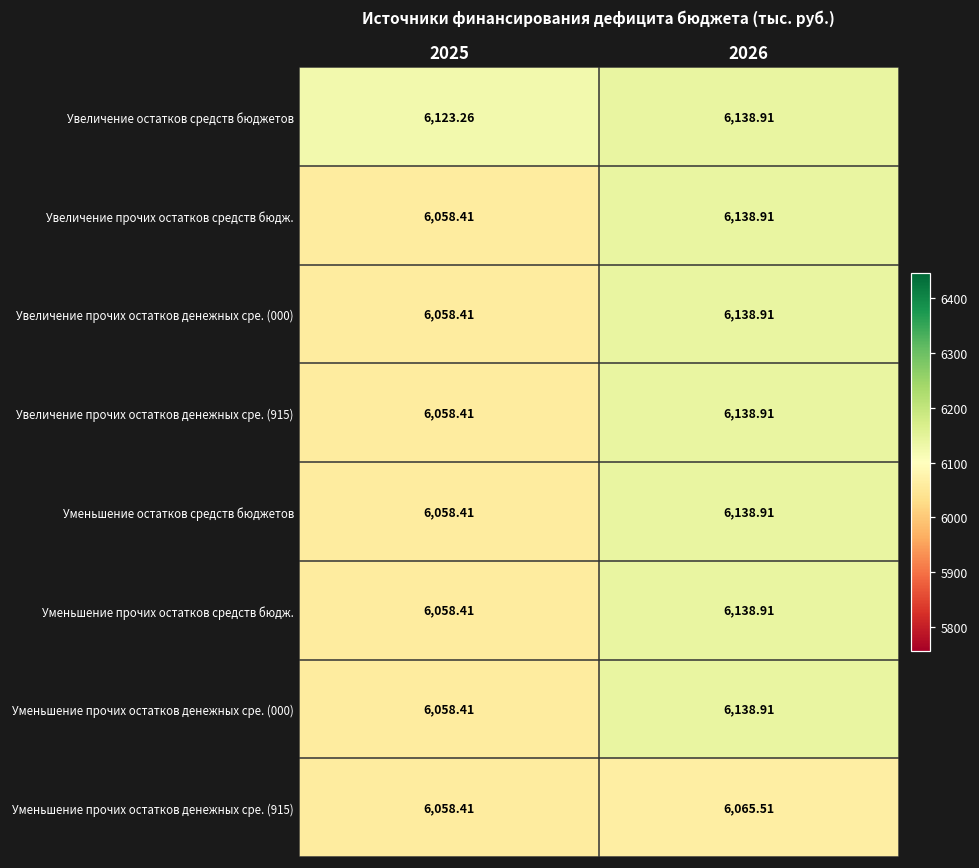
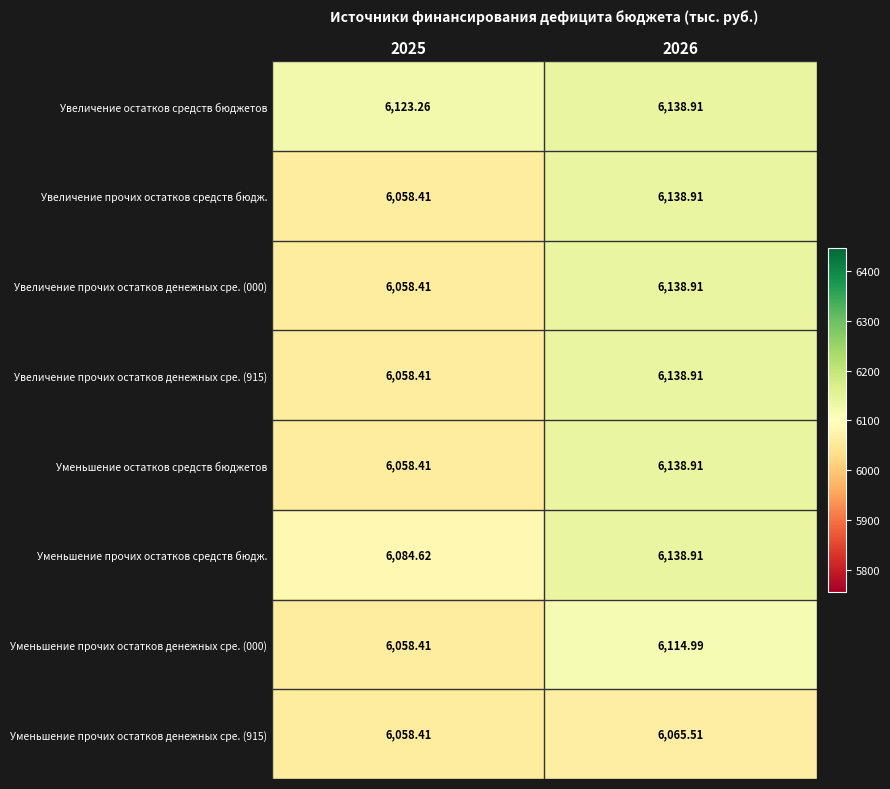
  {
    "Увеличение остатков средств бюджетов": {
      "2025": "6,123.26",
      "2026": "6,138.91"
    },
    "Увеличение прочих остатков средств бюдж.": {
      "2025": "6,058.41",
      "2026": "6,138.91"
    },
    "Увеличение прочих остатков денежных сре. (000)": {
      "2025": "6,058.41",
      "2026": "6,138.91"
    },
    "Увеличение прочих остатков денежных сре. (915)": {
      "2025": "6,058.41",
      "2026": "6,138.91"
    },
    "Уменьшение остатков средств бюджетов": {
      "2025": "6,058.41",
      "2026": "6,138.91"
    },
    "Уменьшение прочих остатков средств бюдж.": {
-     "2025": "6,058.41",
+     "2025": "6,084.62",
      "2026": "6,138.91"
    },
    "Уменьшение прочих остатков денежных сре. (000)": {
      "2025": "6,058.41",
-     "2026": "6,138.91"
+     "2026": "6,114.99"
    },
    "Уменьшение прочих остатков денежных сре. (915)": {
      "2025": "6,058.41",
      "2026": "6,065.51"
    }
  }
